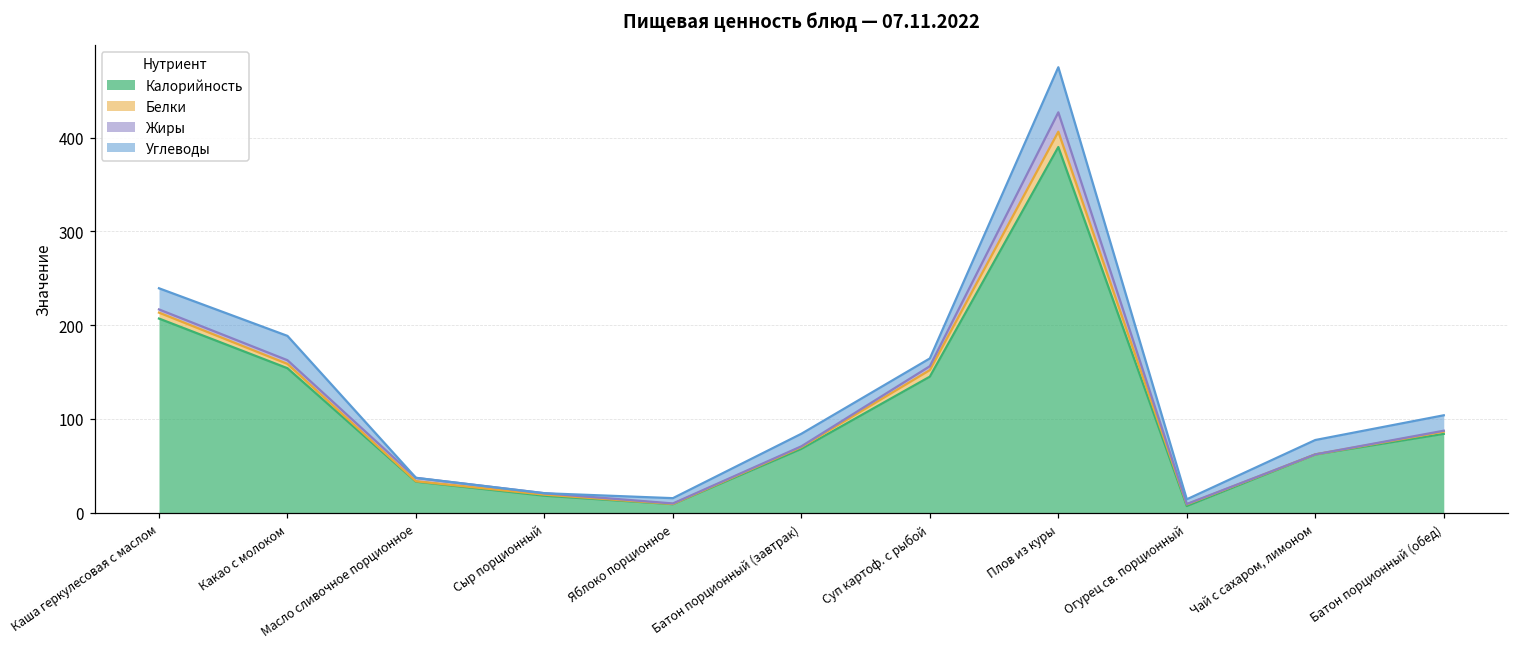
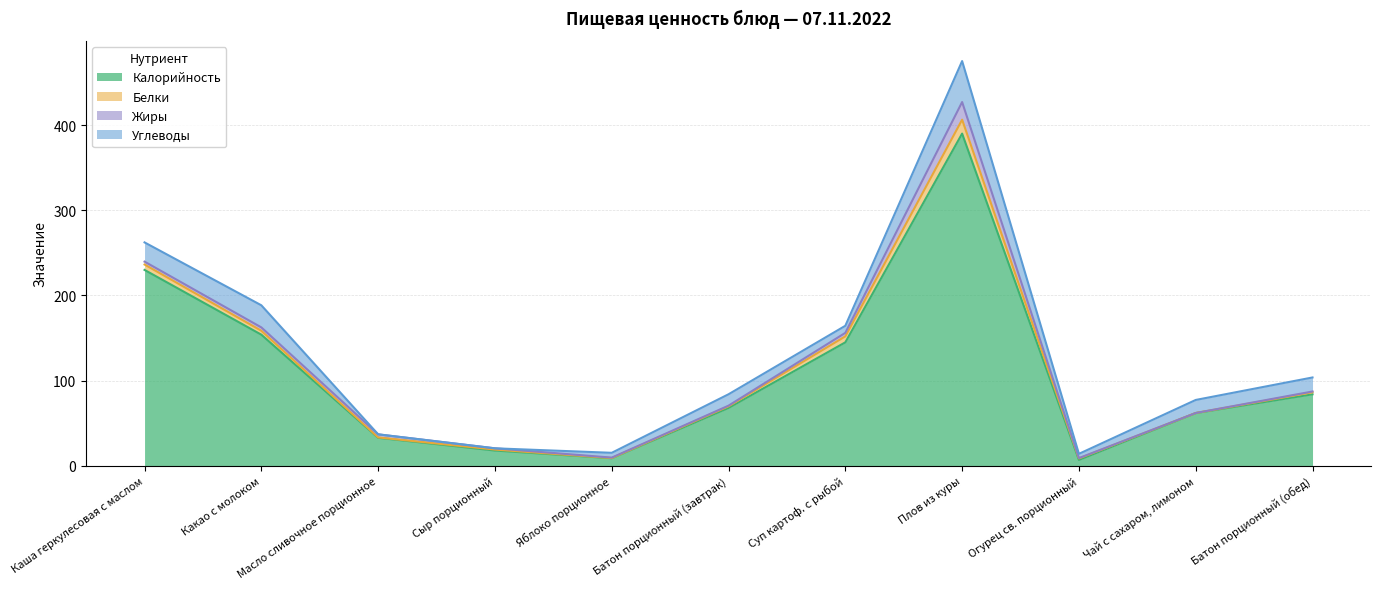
  {
    "Калорийность": {
-     "Каша геркулесовая с маслом": 210,
+     "Каша геркулесовая с маслом": 230,
      "Какао с молоком": 150,
      "Суп картоф. с рыбой": 150,
      "Плов из куры": 390
    },
    "Белки": {
      "Каша геркулесовая с маслом": 10,
      "Какао с молоком": 0,
      "Суп картоф. с рыбой": 10,
      "Плов из куры": 20
    }
  }
